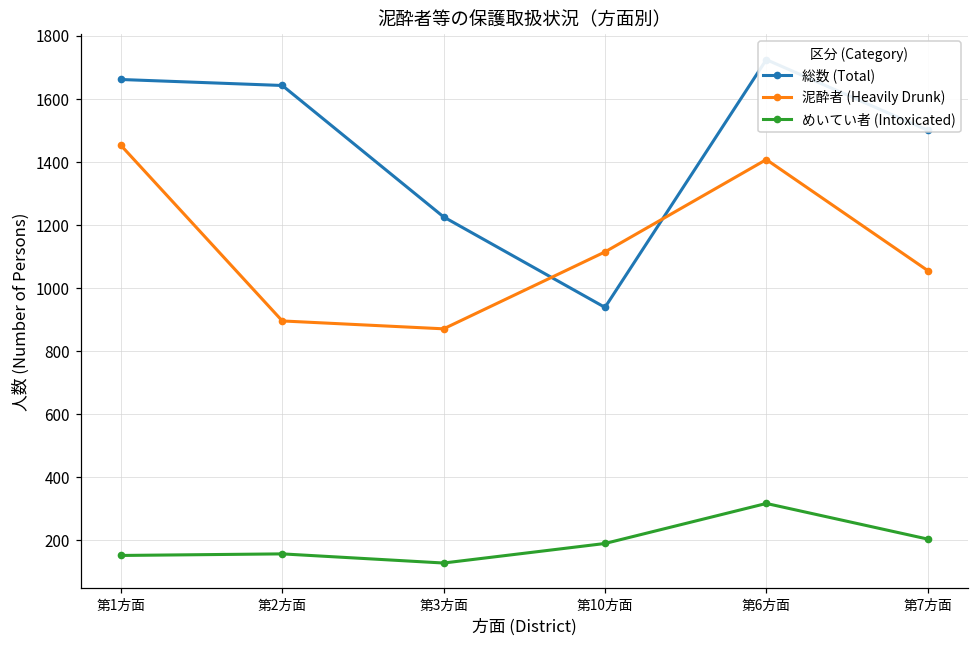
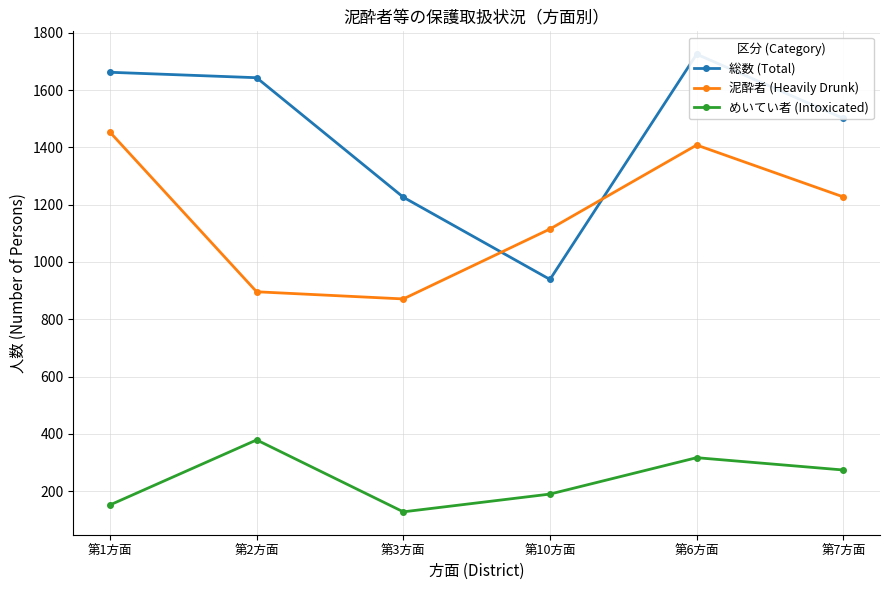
  {
    "総数 (Total)": {
      "第1方面": 1660,
      "第2方面": 1640,
      "第3方面": 1230,
      "第10方面": 940
    },
    "泥酔者 (Heavily Drunk)": {
      "第1方面": 1450,
      "第2方面": 900,
      "第3方面": 870,
      "第10方面": 1120,
      "第6方面": 1410,
-     "第7方面": 1060
+     "第7方面": 1230
    },
    "めいてい者 (Intoxicated)": {
      "第1方面": 150,
-     "第2方面": 160,
+     "第2方面": 380,
      "第3方面": 130,
      "第10方面": 190,
      "第6方面": 320,
-     "第7方面": 200
+     "第7方面": 270
    }
  }
